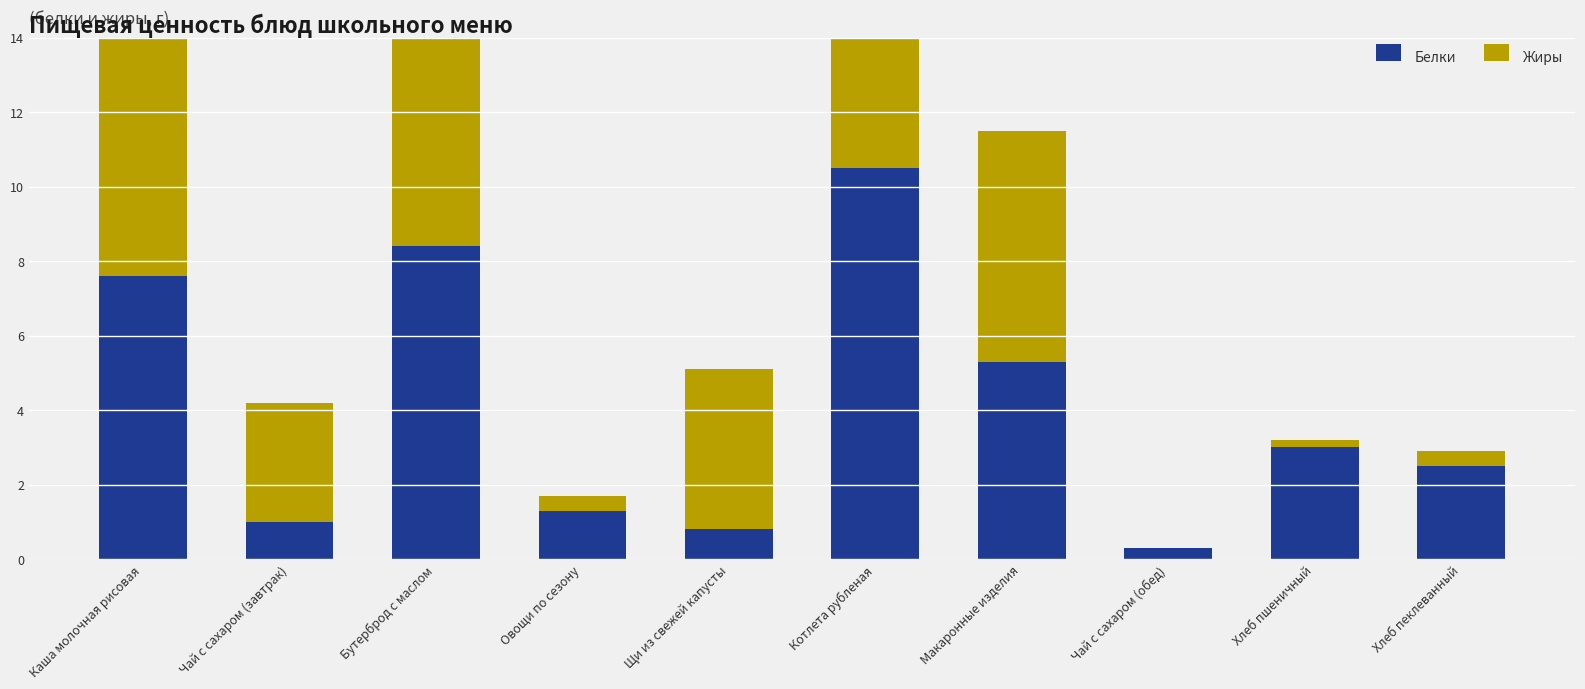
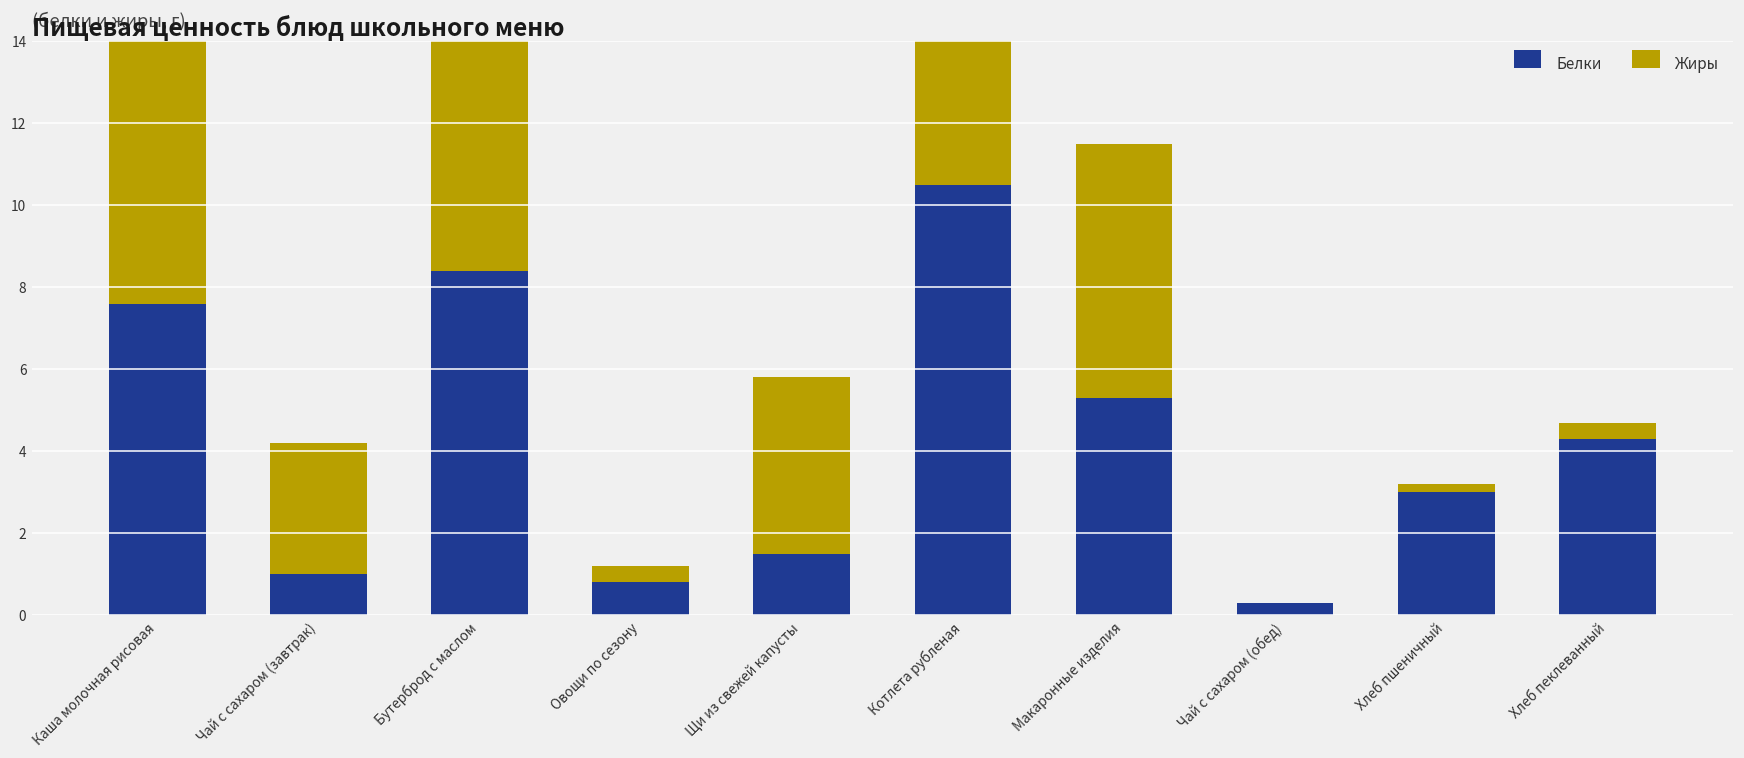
  {
    "Белки": {
      "Каша молочная рисовая": 7.6,
      "Чай с сахаром (завтрак)": 1.0,
      "Бутерброд с маслом": 8.4,
-     "Овощи по сезону": 1.3,
-     "Щи из свежей капусты": 0.8,
+     "Овощи по сезону": 0.8,
+     "Щи из свежей капусты": 1.5,
      "Котлета рубленая": 10.5,
      "Макаронные изделия": 5.3,
      "Чай с сахаром (обед)": 0.3,
      "Хлеб пшеничный": 3.0,
-     "Хлеб пеклеванный": 2.5
+     "Хлеб пеклеванный": 4.3
    },
    "Жиры": {
      "Чай с сахаром (завтрак)": 3.2,
      "Овощи по сезону": 0.4,
      "Щи из свежей капусты": 4.3,
      "Макаронные изделия": 6.2,
      "Чай с сахаром (обед)": 0.0,
      "Хлеб пшеничный": 0.2,
      "Хлеб пеклеванный": 0.4
    }
  }
